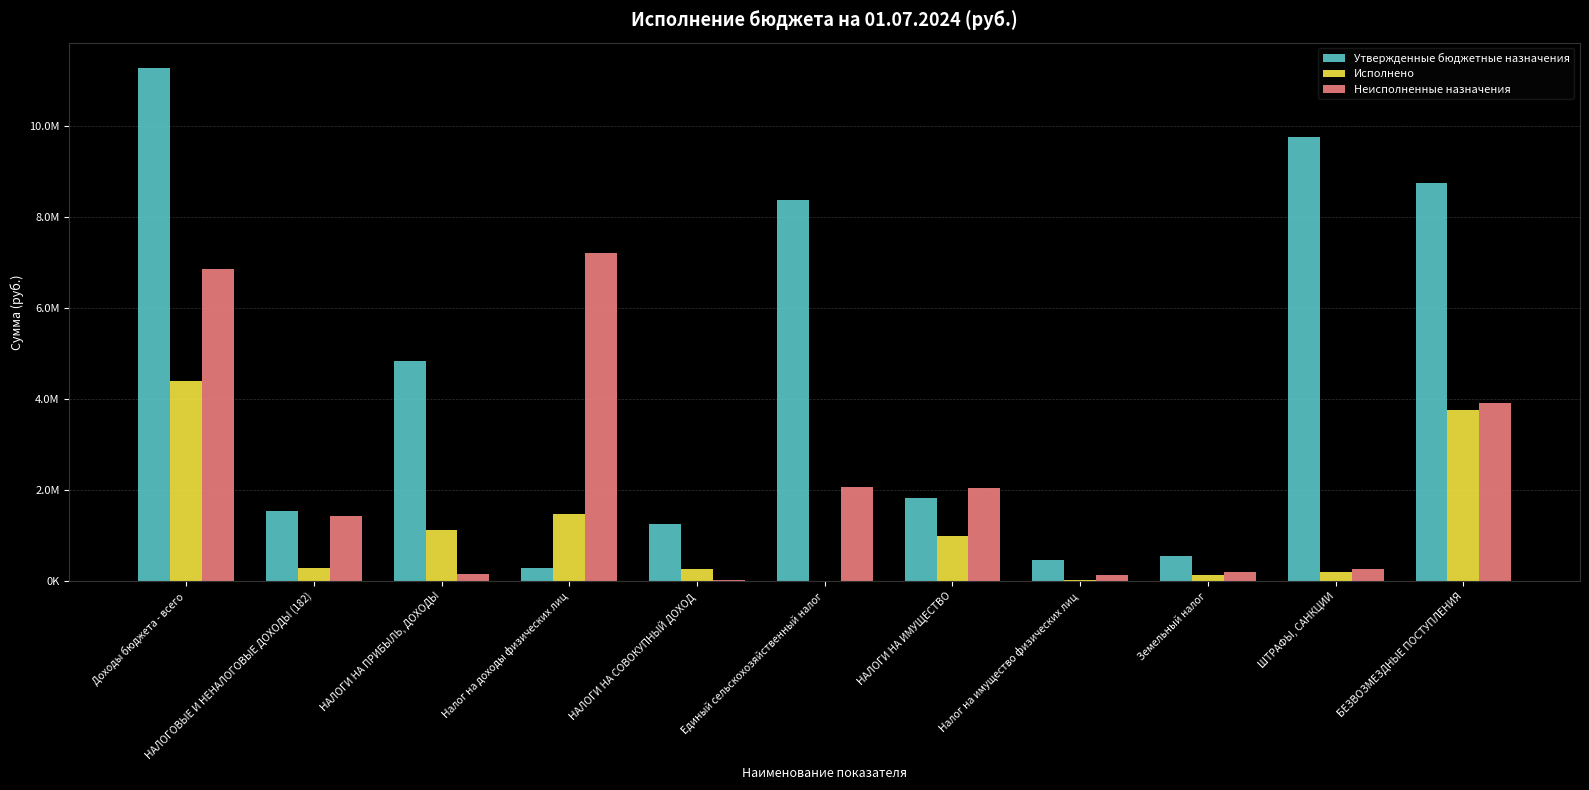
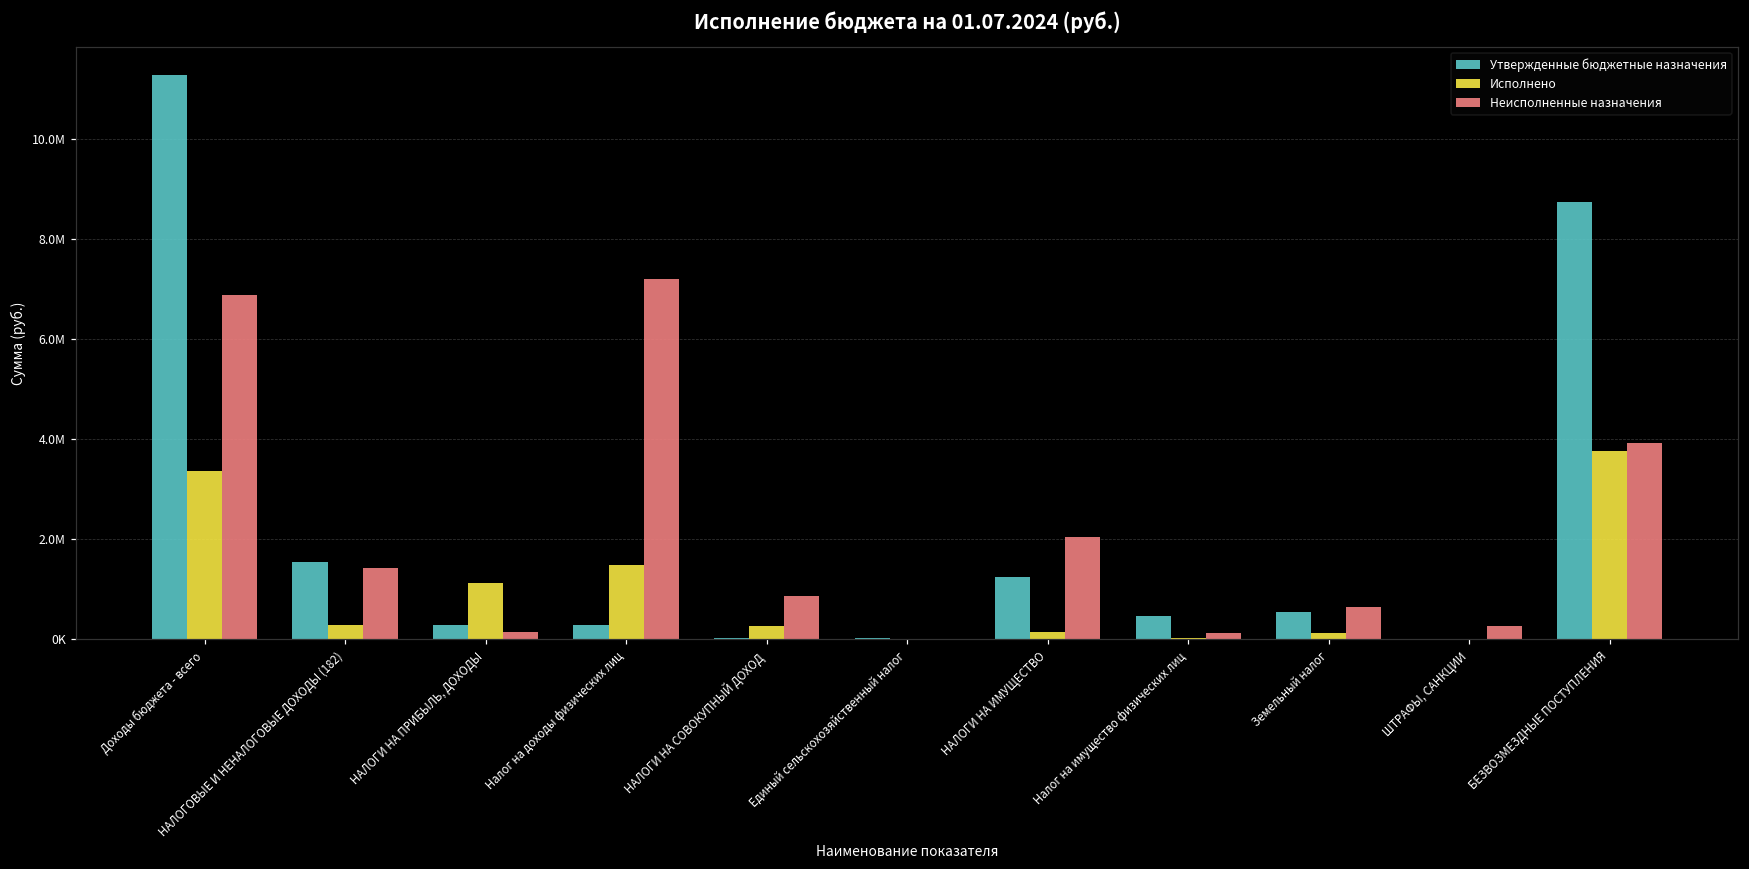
  {
    "Утвержденные бюджетные назначения": {
      "Доходы бюджета - всего": 11300000,
      "НАЛОГОВЫЕ И НЕНАЛОГОВЫЕ ДОХОДЫ (182)": 1500000,
-     "НАЛОГИ НА ПРИБЫЛЬ, ДОХОДЫ": 4800000,
+     "НАЛОГИ НА ПРИБЫЛЬ, ДОХОДЫ": 300000,
      "Налог на доходы физических лиц": 300000,
-     "НАЛОГИ НА СОВОКУПНЫЙ ДОХОД": 1200000,
-     "Единый сельскохозяйственный налог": 8400000,
-     "НАЛОГИ НА ИМУЩЕСТВО": 1800000,
+     "НАЛОГИ НА СОВОКУПНЫЙ ДОХОД": 0,
+     "Единый сельскохозяйственный налог": 0,
+     "НАЛОГИ НА ИМУЩЕСТВО": 1200000,
      "Налог на имущество физических лиц": 500000,
      "Земельный налог": 500000,
-     "ШТРАФЫ, САНКЦИИ": 9800000,
+     "ШТРАФЫ, САНКЦИИ": 0,
      "БЕЗВОЗМЕЗДНЫЕ ПОСТУПЛЕНИЯ": 8700000
    },
    "Исполнено": {
-     "Доходы бюджета - всего": 4400000,
+     "Доходы бюджета - всего": 3400000,
      "НАЛОГОВЫЕ И НЕНАЛОГОВЫЕ ДОХОДЫ (182)": 300000,
      "НАЛОГИ НА ПРИБЫЛЬ, ДОХОДЫ": 1100000,
      "Налог на доходы физических лиц": 1500000,
      "НАЛОГИ НА СОВОКУПНЫЙ ДОХОД": 300000,
-     "НАЛОГИ НА ИМУЩЕСТВО": 1000000,
+     "НАЛОГИ НА ИМУЩЕСТВО": 200000,
      "Земельный налог": 100000,
-     "ШТРАФЫ, САНКЦИИ": 200000,
+     "ШТРАФЫ, САНКЦИИ": 0,
      "БЕЗВОЗМЕЗДНЫЕ ПОСТУПЛЕНИЯ": 3800000
    },
    "Неисполненные назначения": {
      "Доходы бюджета - всего": 6900000,
      "НАЛОГОВЫЕ И НЕНАЛОГОВЫЕ ДОХОДЫ (182)": 1400000,
      "НАЛОГИ НА ПРИБЫЛЬ, ДОХОДЫ": 100000,
      "Налог на доходы физических лиц": 7200000,
-     "НАЛОГИ НА СОВОКУПНЫЙ ДОХОД": 0,
-     "Единый сельскохозяйственный налог": 2100000,
+     "НАЛОГИ НА СОВОКУПНЫЙ ДОХОД": 900000,
+     "Единый сельскохозяйственный налог": 0,
      "НАЛОГИ НА ИМУЩЕСТВО": 2100000,
      "Налог на имущество физических лиц": 100000,
-     "Земельный налог": 200000,
+     "Земельный налог": 600000,
      "ШТРАФЫ, САНКЦИИ": 300000,
      "БЕЗВОЗМЕЗДНЫЕ ПОСТУПЛЕНИЯ": 3900000
    }
  }
